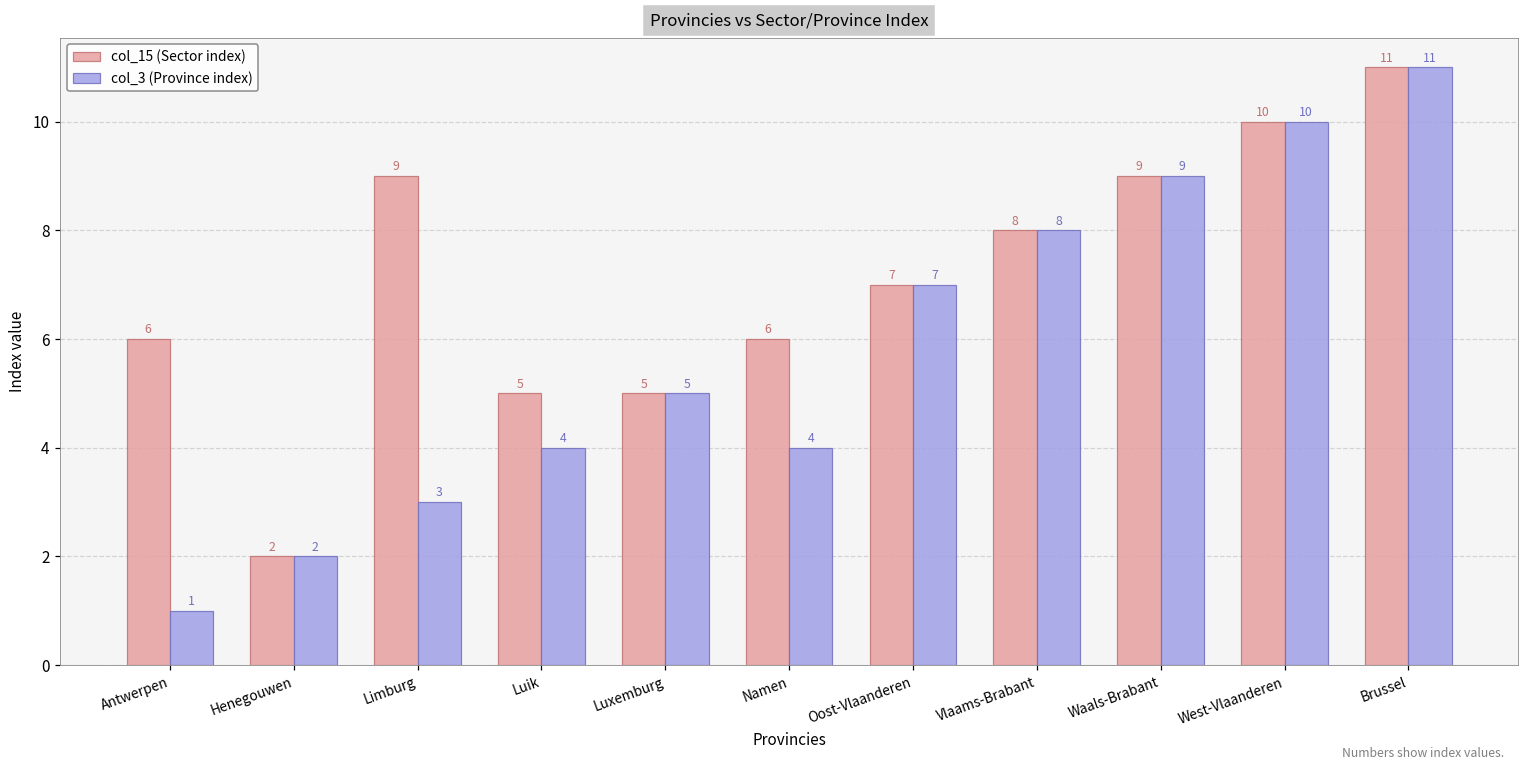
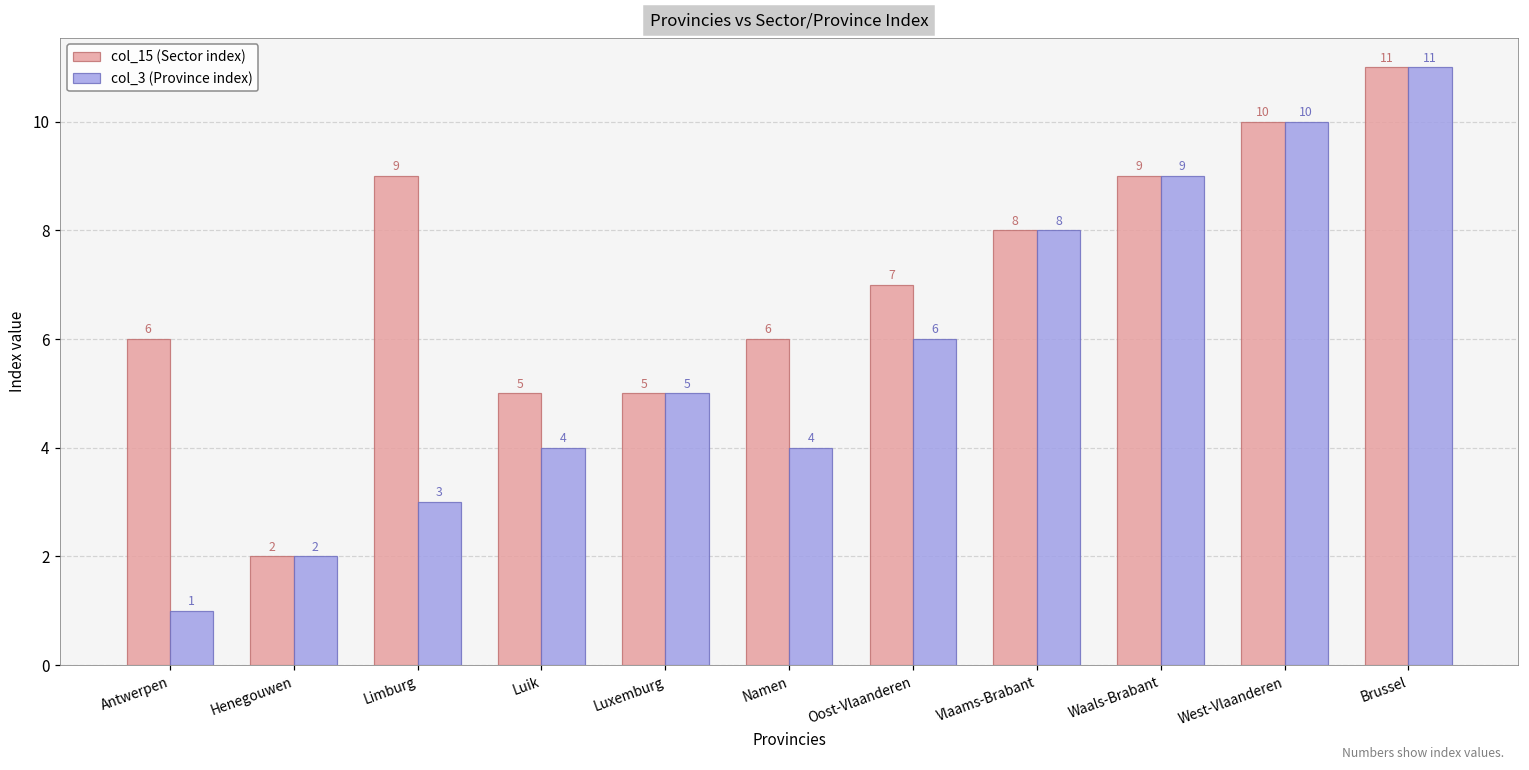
  {
    "col_15 (Sector index)": {
      "Antwerpen": 6,
      "Henegouwen": 2,
      "Limburg": 9,
      "Luik": 5,
      "Luxemburg": 5,
      "Namen": 6,
      "Oost-Vlaanderen": 7,
      "Vlaams-Brabant": 8,
      "Waals-Brabant": 9,
      "West-Vlaanderen": 10,
      "Brussel": 11
    },
    "col_3 (Province index)": {
      "Antwerpen": 1,
      "Henegouwen": 2,
      "Limburg": 3,
      "Luik": 4,
      "Luxemburg": 5,
      "Namen": 4,
-     "Oost-Vlaanderen": 7,
+     "Oost-Vlaanderen": 6,
      "Vlaams-Brabant": 8,
      "Waals-Brabant": 9,
      "West-Vlaanderen": 10,
      "Brussel": 11
    }
  }
